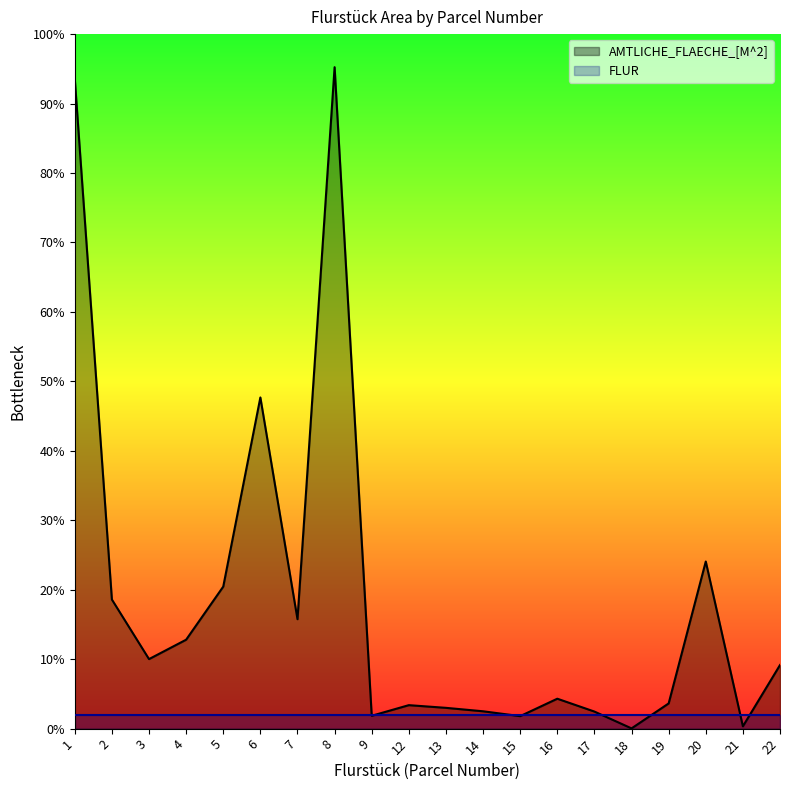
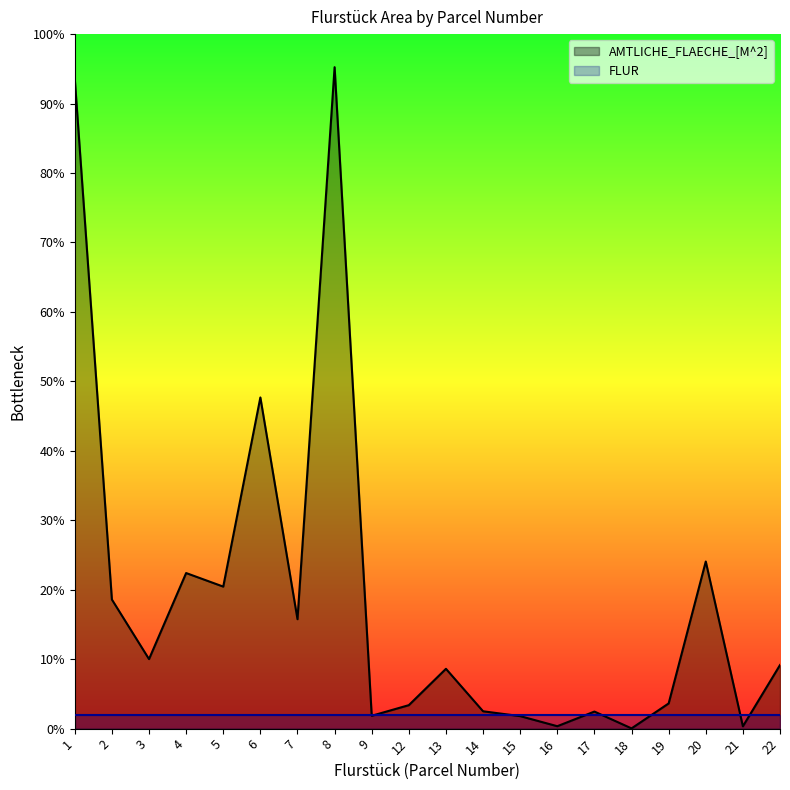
  {
    "AMTLICHE_FLAECHE_[M^2]": {
      "1": "94%",
      "2": "19%",
      "3": "10%",
-     "4": "13%",
+     "4": "22%",
      "5": "20%",
      "6": "48%",
      "7": "16%",
      "8": "95%",
      "12": "3%",
-     "13": "3%",
+     "13": "9%",
      "14": "2%",
-     "16": "4%",
+     "16": "0%",
      "17": "2%",
      "18": "0%",
      "19": "4%",
      "20": "24%",
      "21": "0%",
      "22": "9%"
    },
    "FLUR": {
      "1": "2%",
      "2": "2%",
      "3": "2%",
      "4": "2%",
      "5": "2%",
      "6": "2%",
      "7": "2%",
      "8": "2%",
      "12": "2%",
      "13": "2%",
      "14": "2%",
      "16": "2%",
      "17": "2%",
      "18": "2%",
      "19": "2%",
      "20": "2%",
      "21": "2%",
      "22": "2%"
    }
  }
